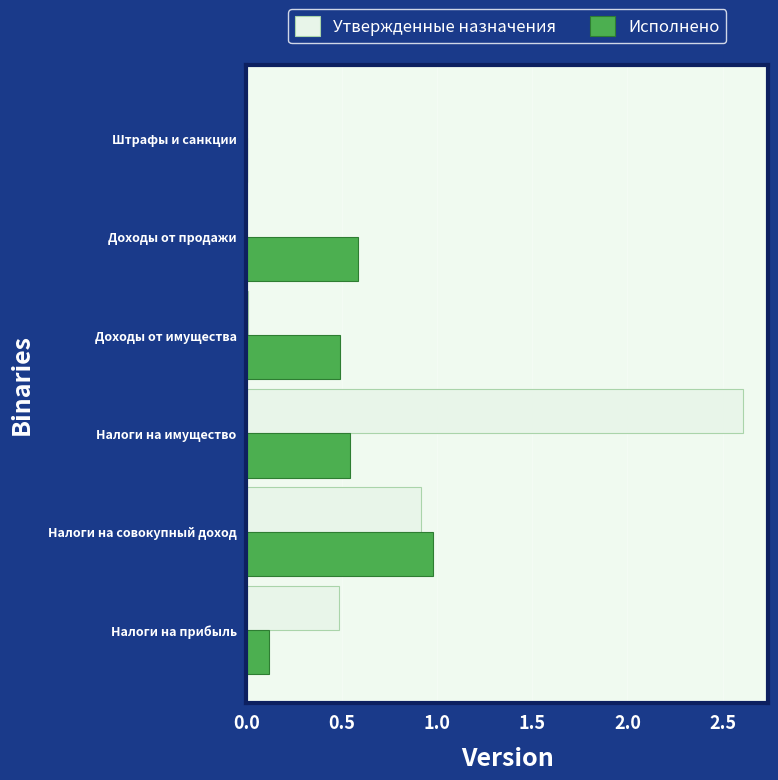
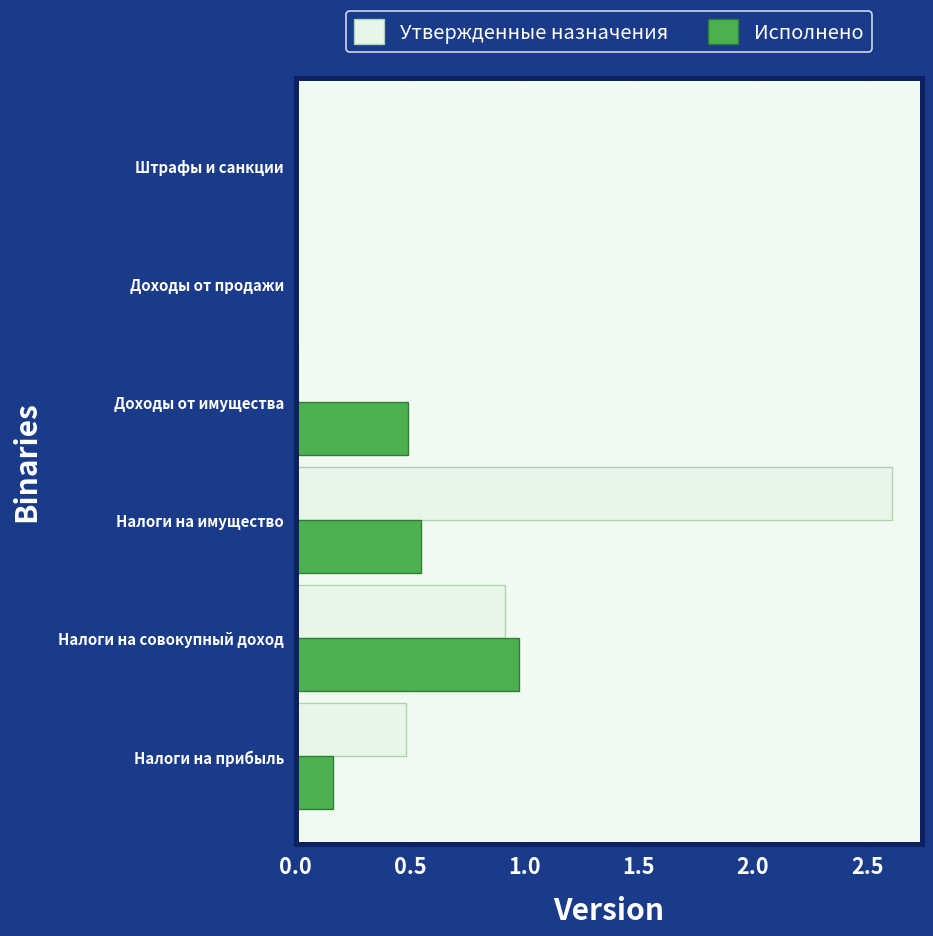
  {
    "Утвержденные назначения": {
      "Доходы от продажи": 0,
      "Налоги на имущество": 2610000,
      "Налоги на совокупный доход": 920000,
      "Налоги на прибыль": 480000
    },
    "Исполнено": {
-     "Доходы от продажи": 590000,
+     "Доходы от продажи": 0,
      "Доходы от имущества": 490000,
      "Налоги на имущество": 550000,
      "Налоги на совокупный доход": 980000,
-     "Налоги на прибыль": 120000
+     "Налоги на прибыль": 170000
    }
  }
